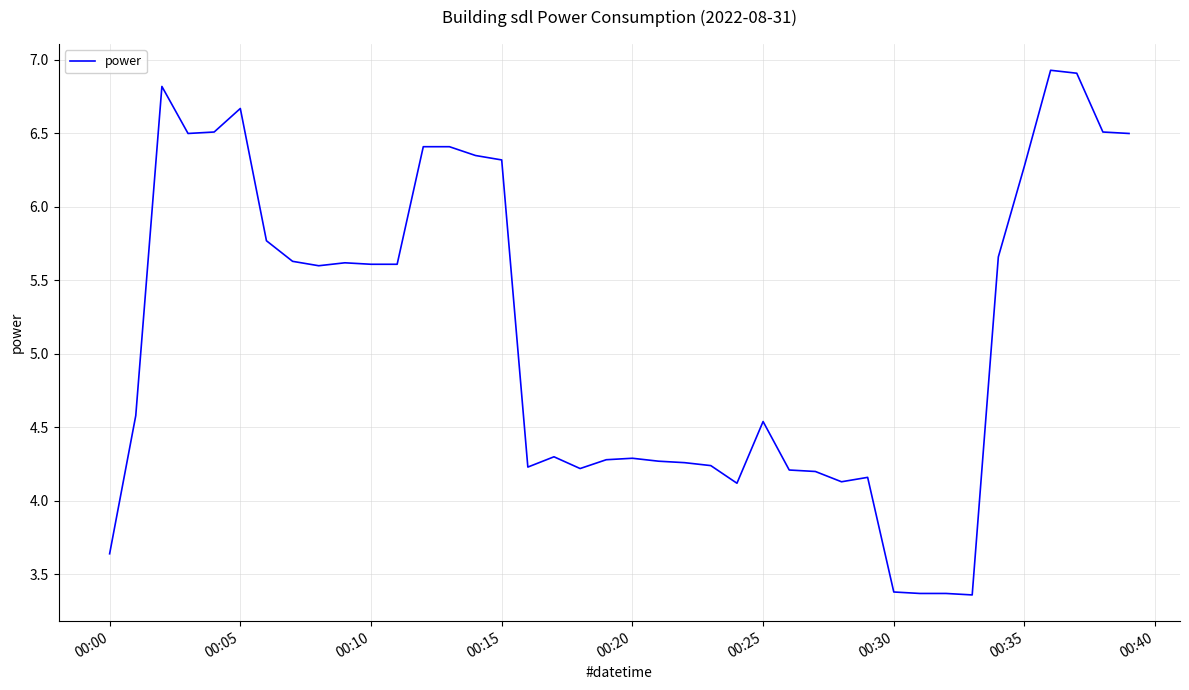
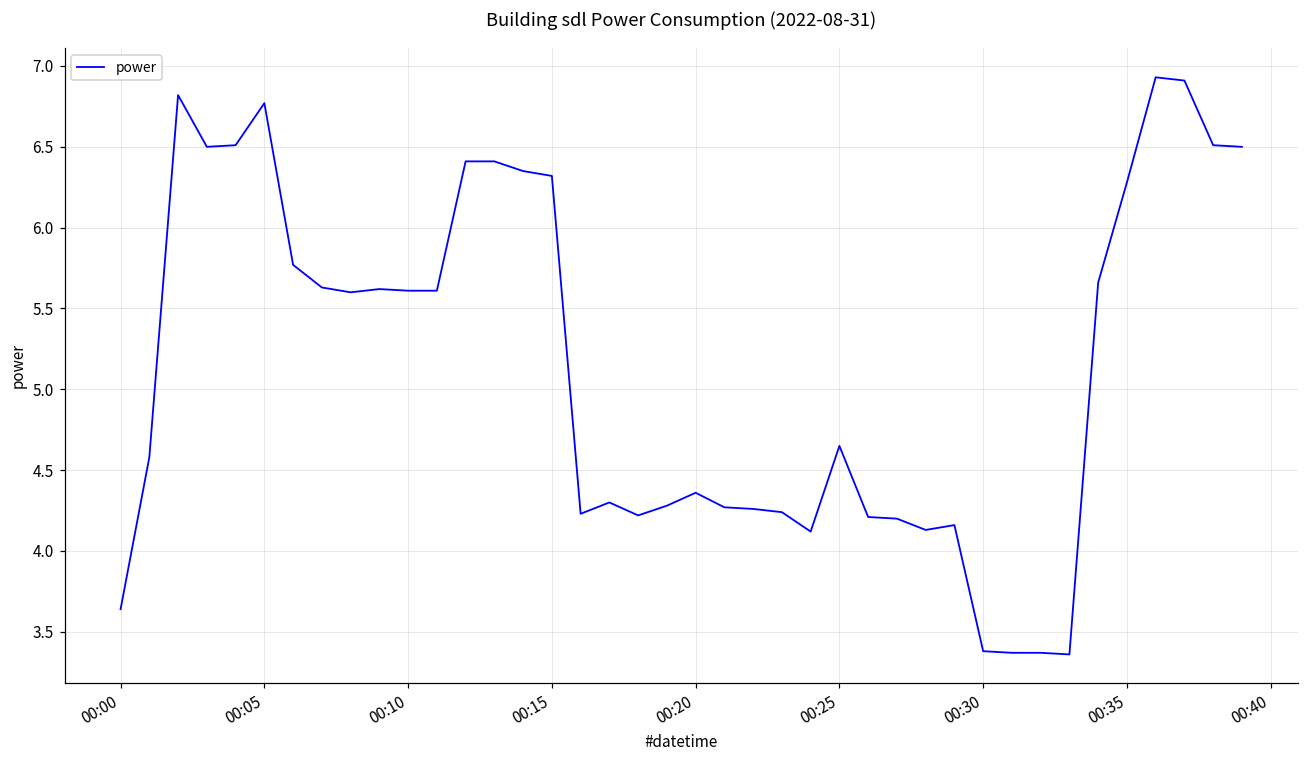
  {
    "00:00": 3.64,
-   "00:05": 6.67,
+   "00:05": 6.77,
    "00:10": 5.61,
    "00:15": 6.32,
-   "00:20": 4.29,
-   "00:25": 4.54,
+   "00:20": 4.36,
+   "00:25": 4.65,
    "00:30": 3.38,
    "00:35": 6.28
  }
